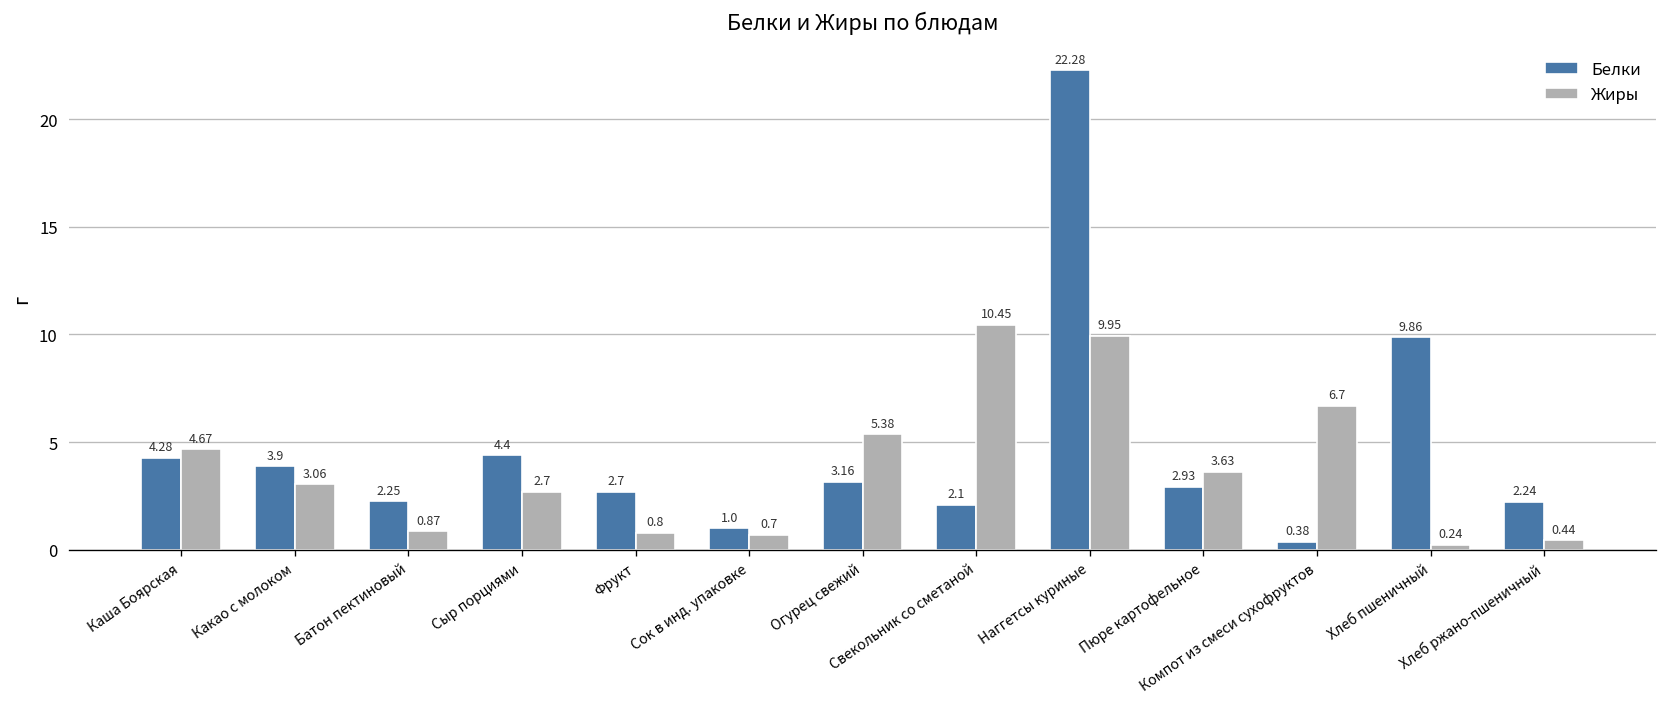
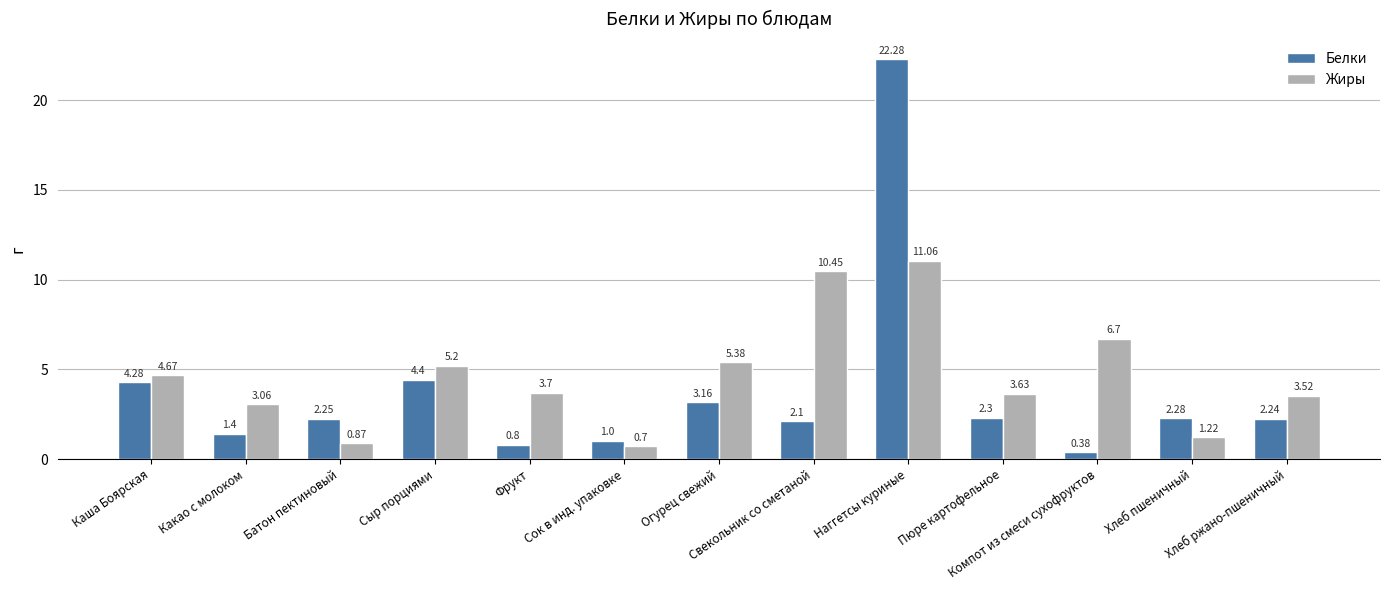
  {
    "Белки": {
      "Каша Боярская": 4.28,
-     "Какао с молоком": 3.9,
+     "Какао с молоком": 1.4,
      "Батон пектиновый": 2.25,
      "Сыр порциями": 4.4,
-     "Фрукт": 2.7,
+     "Фрукт": 0.8,
      "Сок в инд. упаковке": 1.0,
      "Огурец свежий": 3.16,
      "Свекольник со сметаной": 2.1,
      "Наггетсы куриные": 22.28,
-     "Пюре картофельное": 2.93,
+     "Пюре картофельное": 2.3,
      "Компот из смеси сухофруктов": 0.38,
-     "Хлеб пшеничный": 9.86,
+     "Хлеб пшеничный": 2.28,
      "Хлеб ржано-пшеничный": 2.24
    },
    "Жиры": {
      "Каша Боярская": 4.67,
      "Какао с молоком": 3.06,
      "Батон пектиновый": 0.87,
-     "Сыр порциями": 2.7,
-     "Фрукт": 0.8,
+     "Сыр порциями": 5.2,
+     "Фрукт": 3.7,
      "Сок в инд. упаковке": 0.7,
      "Огурец свежий": 5.38,
      "Свекольник со сметаной": 10.45,
-     "Наггетсы куриные": 9.95,
+     "Наггетсы куриные": 11.06,
      "Пюре картофельное": 3.63,
      "Компот из смеси сухофруктов": 6.7,
-     "Хлеб пшеничный": 0.24,
-     "Хлеб ржано-пшеничный": 0.44
+     "Хлеб пшеничный": 1.22,
+     "Хлеб ржано-пшеничный": 3.52
    }
  }
